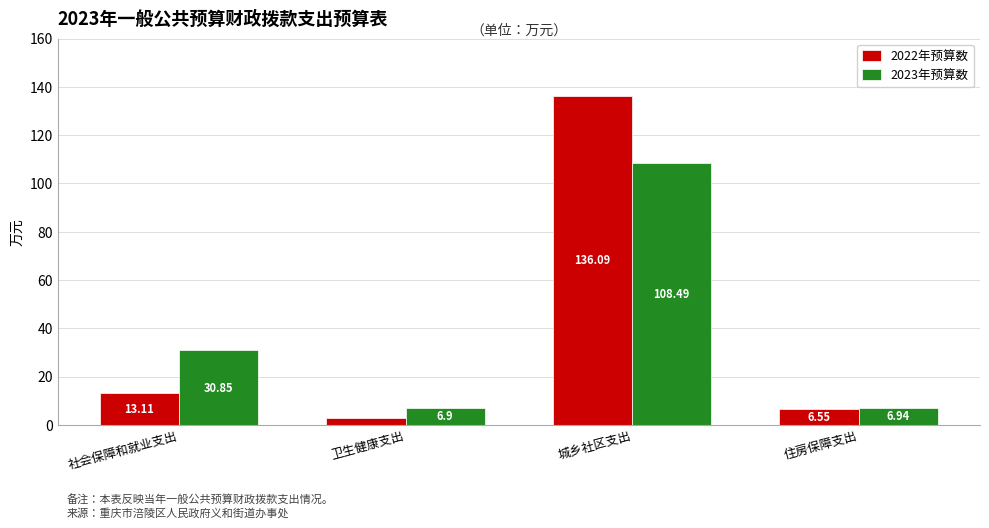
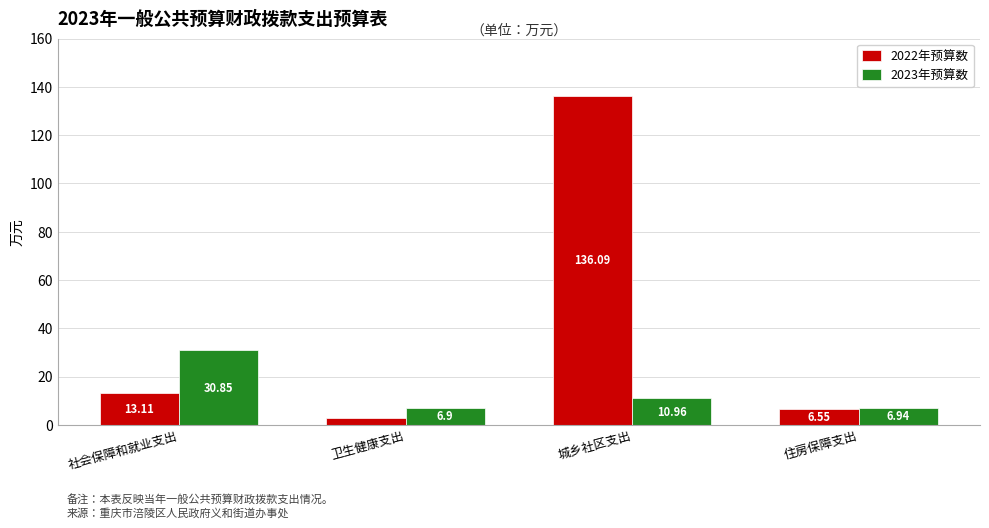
  {
    "2022年预算数": {
      "社会保障和就业支出": 13.11,
      "城乡社区支出": 136.09,
      "住房保障支出": 6.55
    },
    "2023年预算数": {
      "社会保障和就业支出": 30.85,
      "卫生健康支出": 6.9,
-     "城乡社区支出": 108.49,
+     "城乡社区支出": 10.96,
      "住房保障支出": 6.94
    }
  }
